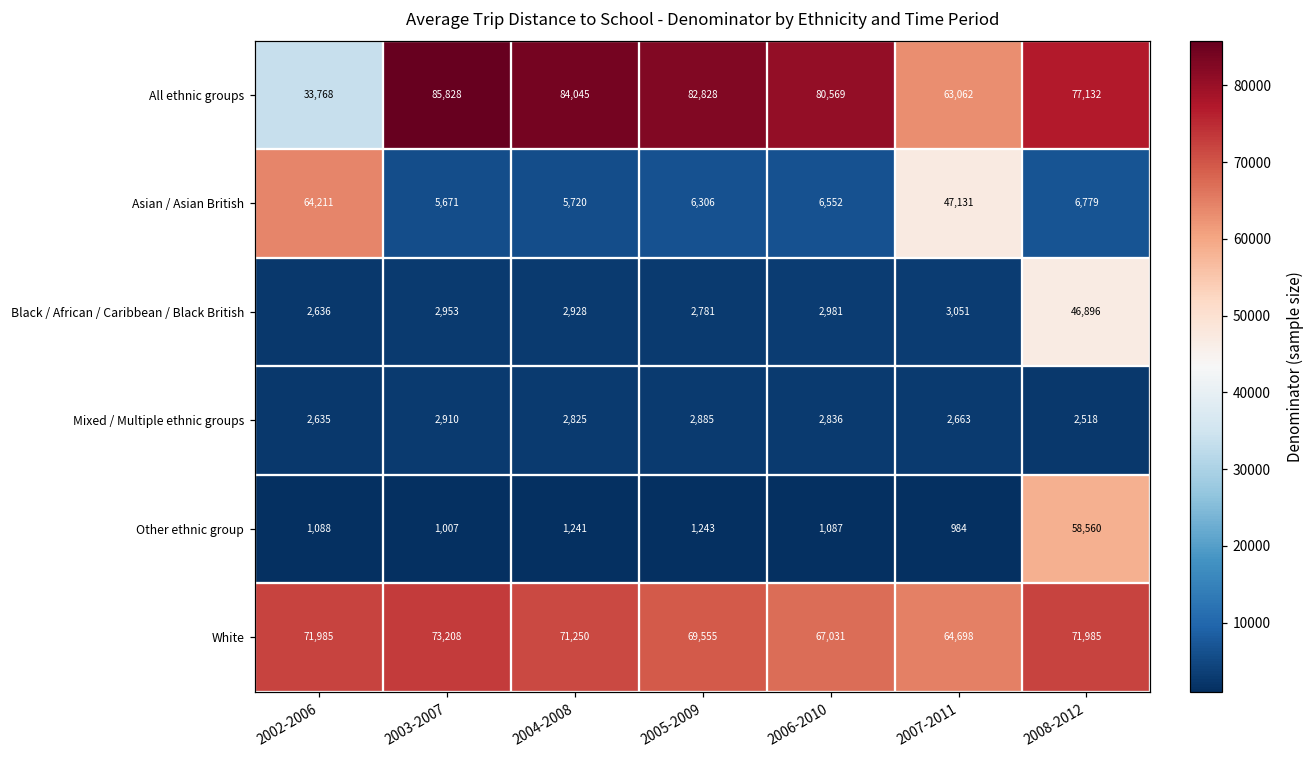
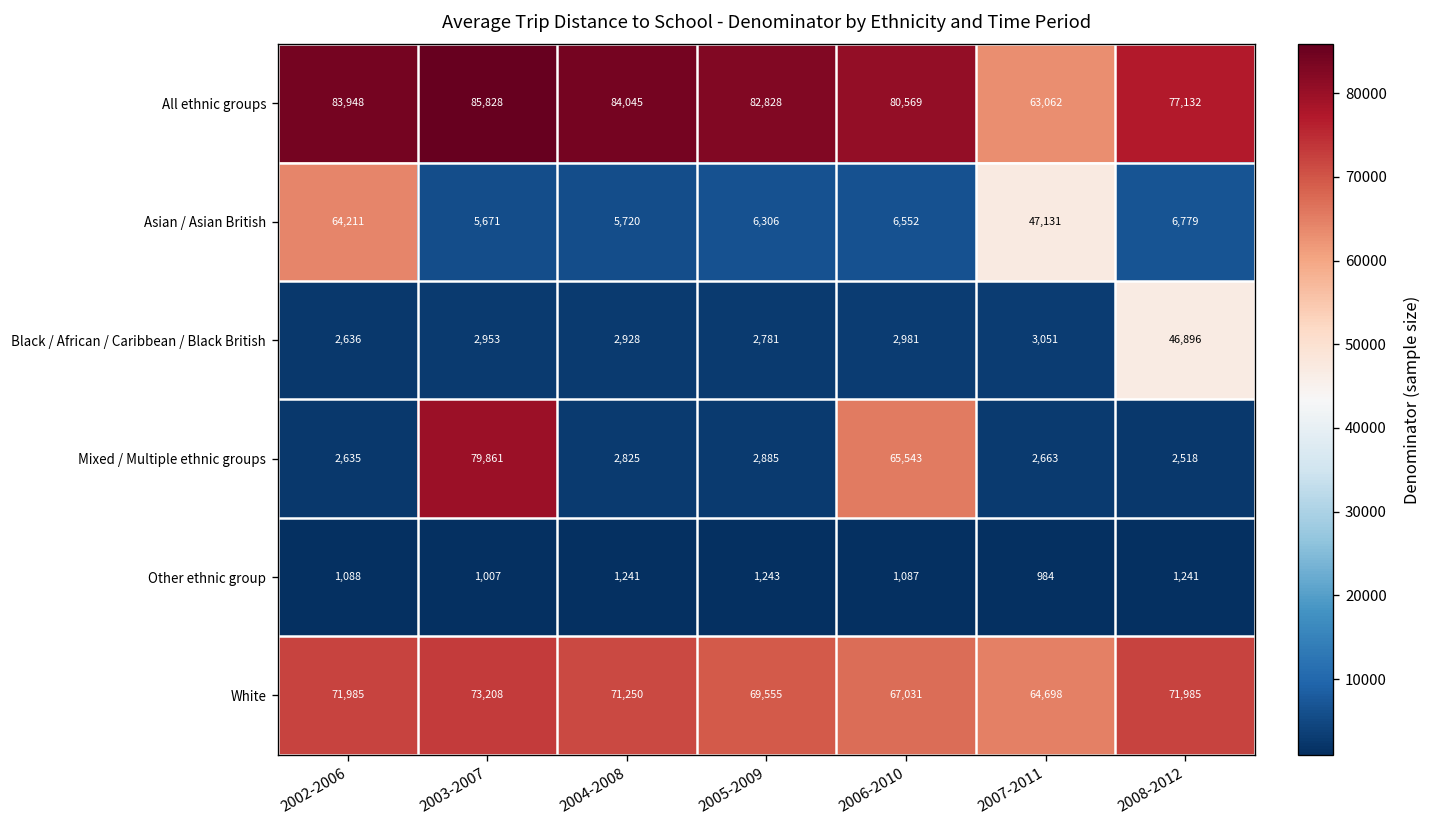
  {
    "All ethnic groups": {
-     "2002-2006": "33,768",
+     "2002-2006": "83,948",
      "2003-2007": "85,828",
      "2004-2008": "84,045",
      "2005-2009": "82,828",
      "2006-2010": "80,569",
      "2007-2011": "63,062",
      "2008-2012": "77,132"
    },
    "Asian / Asian British": {
      "2002-2006": "64,211",
      "2003-2007": "5,671",
      "2004-2008": "5,720",
      "2005-2009": "6,306",
      "2006-2010": "6,552",
      "2007-2011": "47,131",
      "2008-2012": "6,779"
    },
    "Black / African / Caribbean / Black British": {
      "2002-2006": "2,636",
      "2003-2007": "2,953",
      "2004-2008": "2,928",
      "2005-2009": "2,781",
      "2006-2010": "2,981",
      "2007-2011": "3,051",
      "2008-2012": "46,896"
    },
    "Mixed / Multiple ethnic groups": {
      "2002-2006": "2,635",
-     "2003-2007": "2,910",
+     "2003-2007": "79,861",
      "2004-2008": "2,825",
      "2005-2009": "2,885",
-     "2006-2010": "2,836",
+     "2006-2010": "65,543",
      "2007-2011": "2,663",
      "2008-2012": "2,518"
    },
    "Other ethnic group": {
      "2002-2006": "1,088",
      "2003-2007": "1,007",
      "2004-2008": "1,241",
      "2005-2009": "1,243",
      "2006-2010": "1,087",
      "2007-2011": "984",
-     "2008-2012": "58,560"
+     "2008-2012": "1,241"
    },
    "White": {
      "2002-2006": "71,985",
      "2003-2007": "73,208",
      "2004-2008": "71,250",
      "2005-2009": "69,555",
      "2006-2010": "67,031",
      "2007-2011": "64,698",
      "2008-2012": "71,985"
    }
  }
